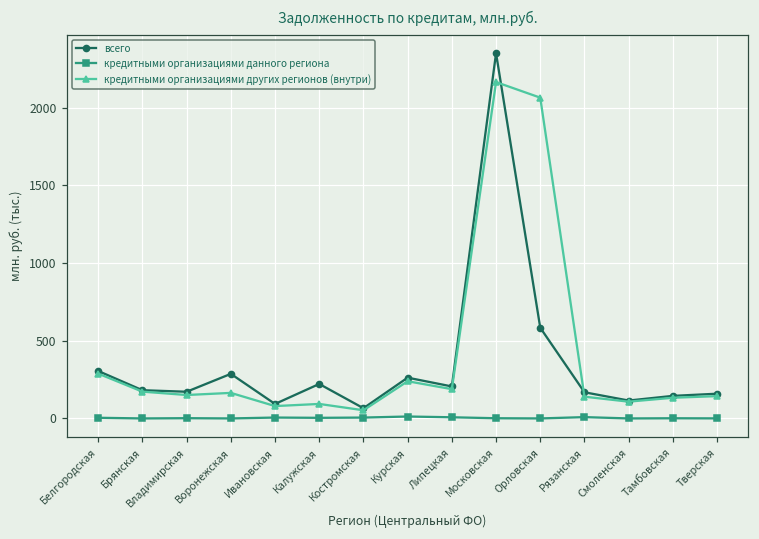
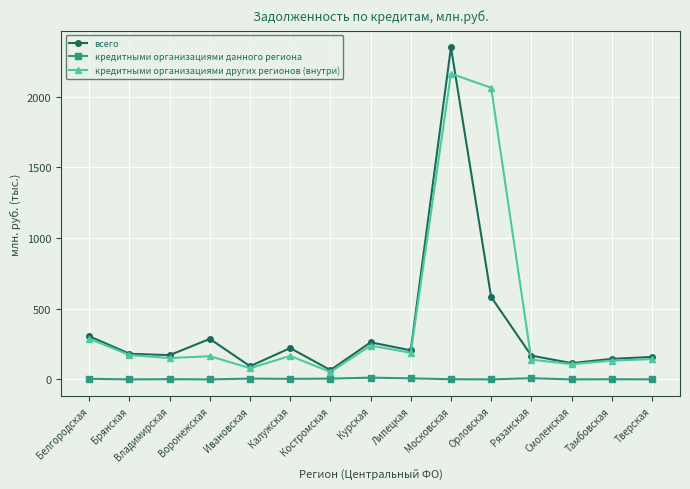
  {
    "всего": {
      "Владимирская": 170,
      "Воронежская": 290,
      "Калужская": 220,
      "Курская": 260,
      "Московская": 2350,
      "Орловская": 580,
      "Рязанская": 170
    },
    "кредитными организациями данного региона": {
      "Белгородская": 0,
      "Брянская": 0,
      "Владимирская": 0,
      "Воронежская": 0,
      "Ивановская": 10,
      "Калужская": 0,
      "Костромская": 10,
      "Курская": 10,
      "Липецкая": 10,
      "Московская": 0,
      "Орловская": 0,
      "Рязанская": 10,
      "Смоленская": 0,
      "Тамбовская": 0,
      "Тверская": 0
    },
    "кредитными организациями других регионов (внутри)": {
      "Владимирская": 150,
      "Воронежская": 160,
-     "Калужская": 90,
+     "Калужская": 170,
      "Курская": 240,
      "Московская": 2160,
      "Орловская": 2060,
      "Рязанская": 140
    }
  }
